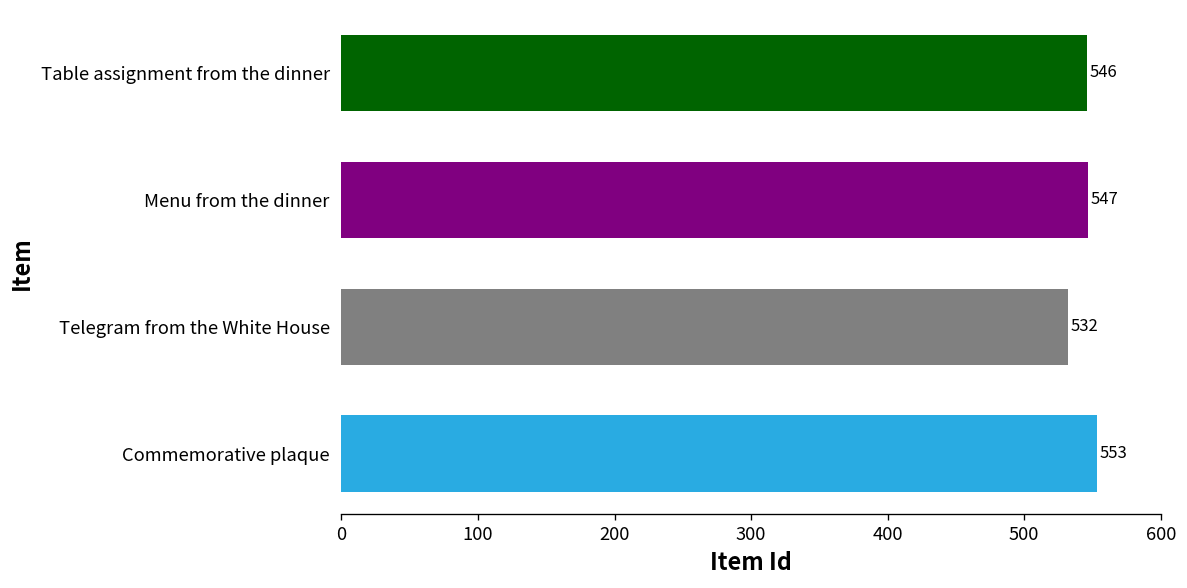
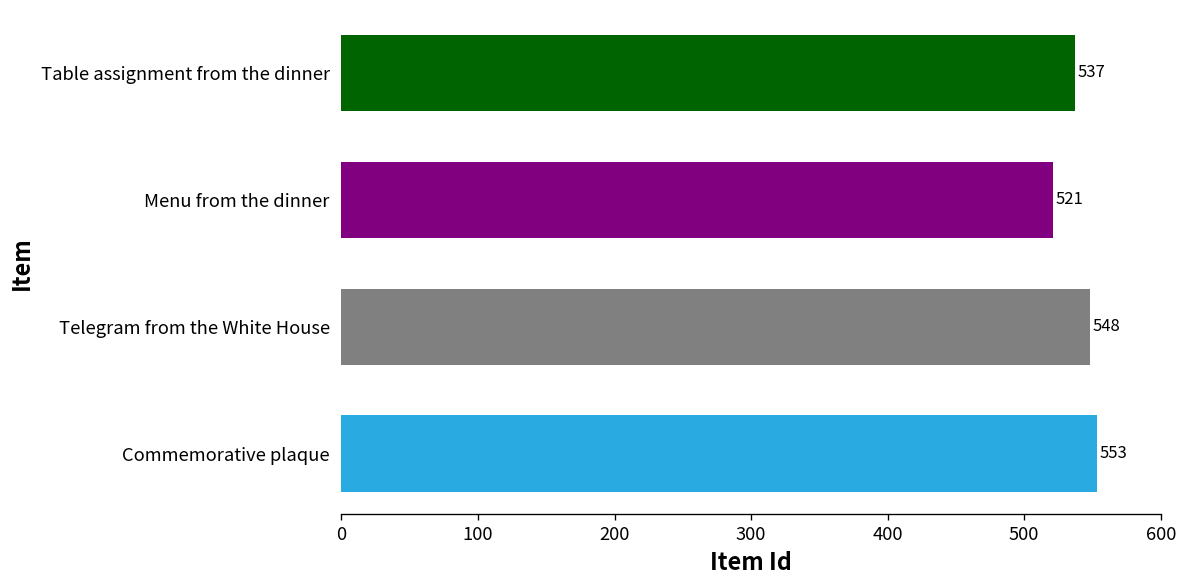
  {
-   "Table assignment from the dinner": 546,
-   "Menu from the dinner": 547,
-   "Telegram from the White House": 532,
+   "Table assignment from the dinner": 537,
+   "Menu from the dinner": 521,
+   "Telegram from the White House": 548,
    "Commemorative plaque": 553
  }
